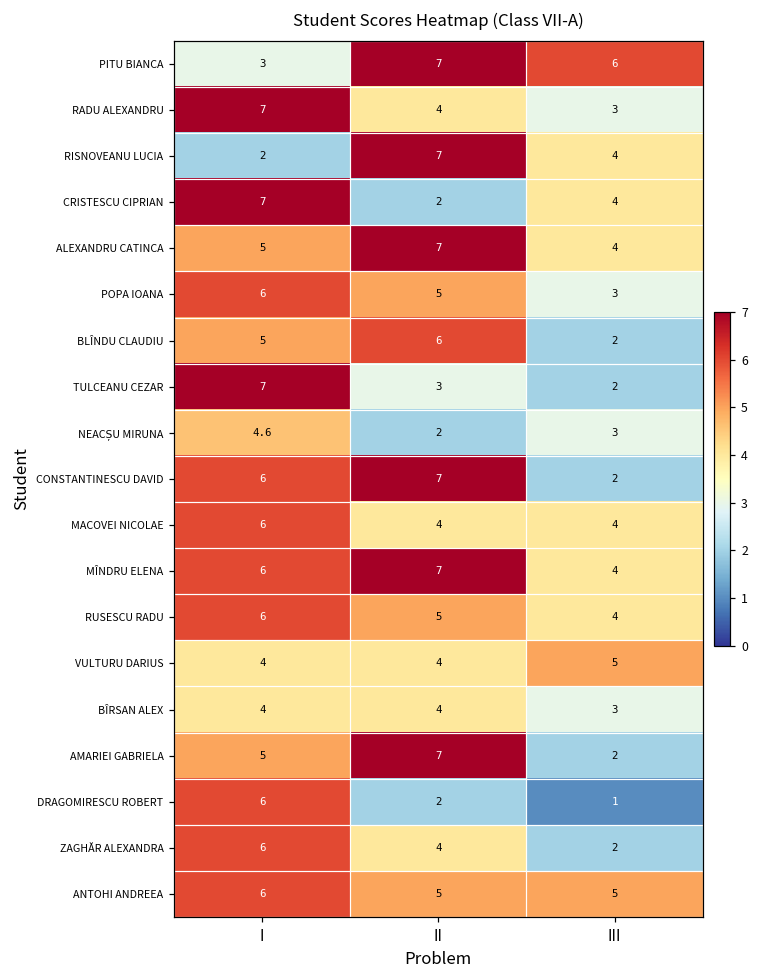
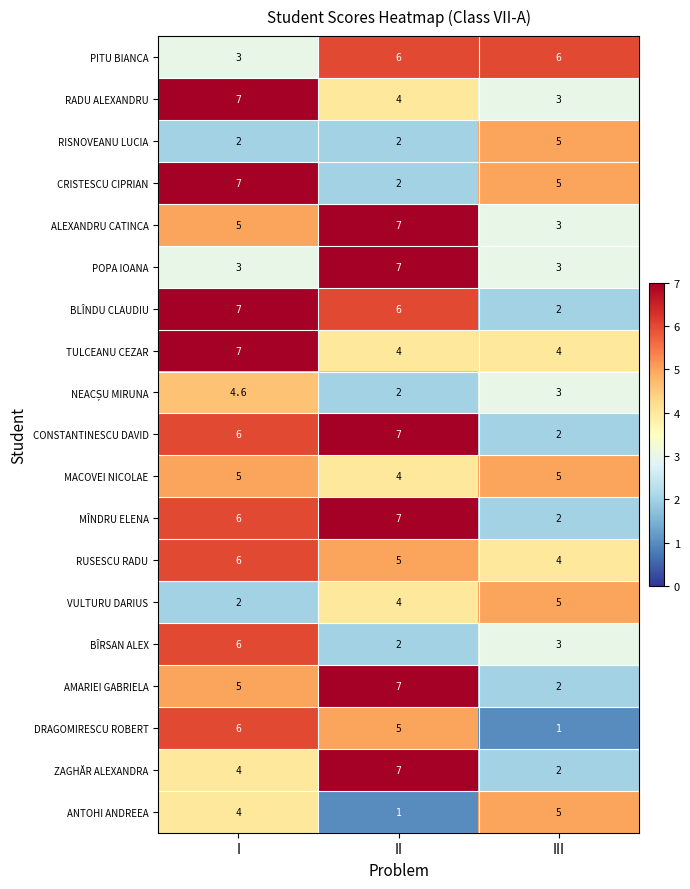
  {
    "PITU BIANCA": {
      "I": 3,
-     "II": 7,
+     "II": 6,
      "III": 6
    },
    "RADU ALEXANDRU": {
      "I": 7,
      "II": 4,
      "III": 3
    },
    "RISNOVEANU LUCIA": {
      "I": 2,
-     "II": 7,
-     "III": 4
+     "II": 2,
+     "III": 5
    },
    "CRISTESCU CIPRIAN": {
      "I": 7,
      "II": 2,
-     "III": 4
+     "III": 5
    },
    "ALEXANDRU CATINCA": {
      "I": 5,
      "II": 7,
-     "III": 4
+     "III": 3
    },
    "POPA IOANA": {
-     "I": 6,
-     "II": 5,
+     "I": 3,
+     "II": 7,
      "III": 3
    },
    "BLÎNDU CLAUDIU": {
-     "I": 5,
+     "I": 7,
      "II": 6,
      "III": 2
    },
    "TULCEANU CEZAR": {
      "I": 7,
-     "II": 3,
-     "III": 2
+     "II": 4,
+     "III": 4
    },
    "NEACȘU MIRUNA": {
      "I": 4.6,
      "II": 2,
      "III": 3
    },
    "CONSTANTINESCU DAVID": {
      "I": 6,
      "II": 7,
      "III": 2
    },
    "MACOVEI NICOLAE": {
-     "I": 6,
+     "I": 5,
      "II": 4,
-     "III": 4
+     "III": 5
    },
    "MÎNDRU ELENA": {
      "I": 6,
      "II": 7,
-     "III": 4
+     "III": 2
    },
    "RUSESCU RADU": {
      "I": 6,
      "II": 5,
      "III": 4
    },
    "VULTURU DARIUS": {
-     "I": 4,
+     "I": 2,
      "II": 4,
      "III": 5
    },
    "BÎRSAN ALEX": {
-     "I": 4,
-     "II": 4,
+     "I": 6,
+     "II": 2,
      "III": 3
    },
    "AMARIEI GABRIELA": {
      "I": 5,
      "II": 7,
      "III": 2
    },
    "DRAGOMIRESCU ROBERT": {
      "I": 6,
-     "II": 2,
+     "II": 5,
      "III": 1
    },
    "ZAGHĂR ALEXANDRA": {
-     "I": 6,
-     "II": 4,
+     "I": 4,
+     "II": 7,
      "III": 2
    },
    "ANTOHI ANDREEA": {
-     "I": 6,
-     "II": 5,
+     "I": 4,
+     "II": 1,
      "III": 5
    }
  }
